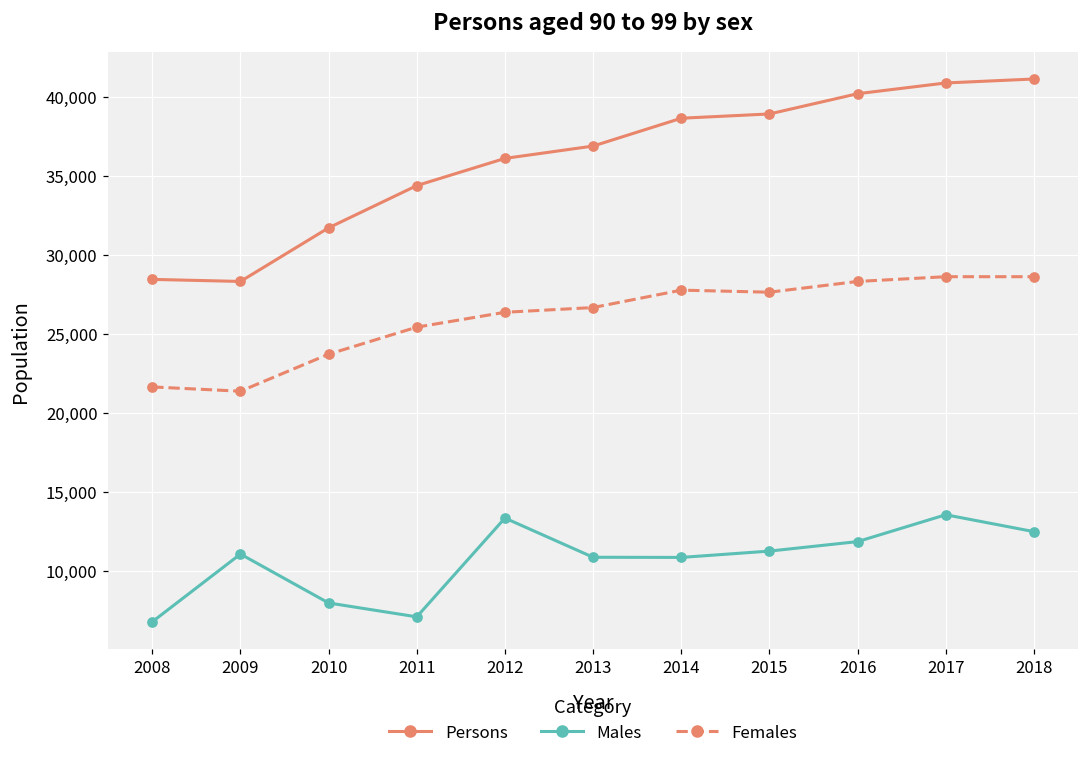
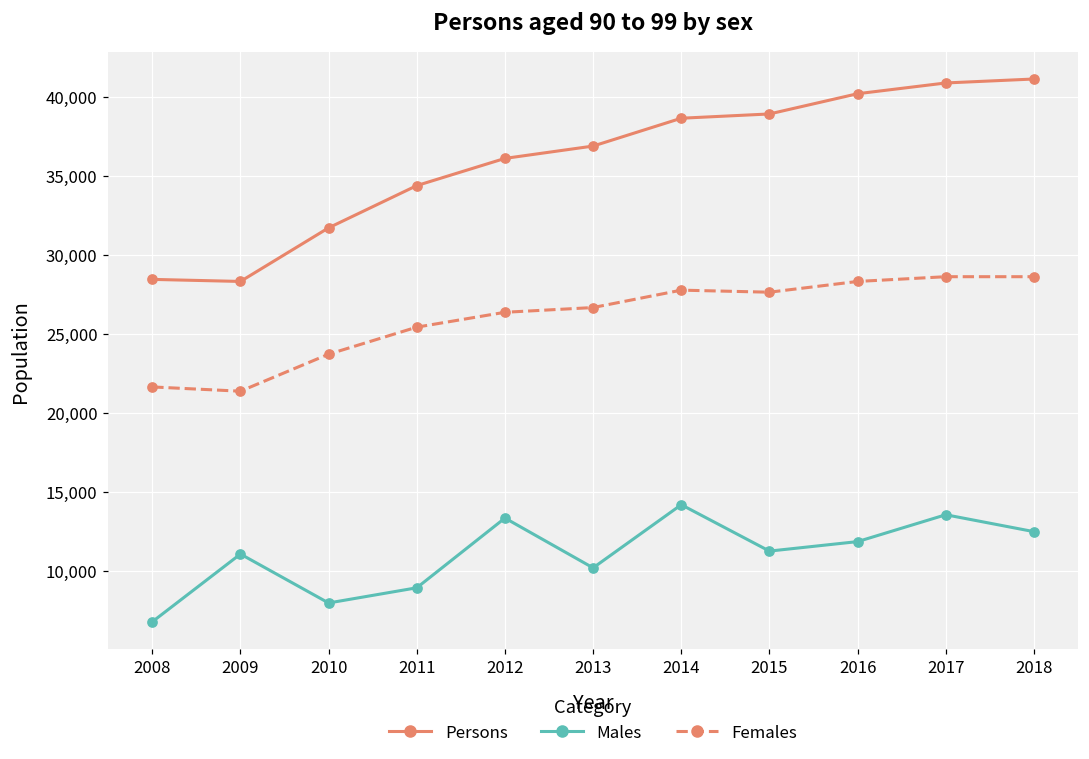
  {
    "Males": {
      "2008": "6,800",
      "2009": "11,100",
      "2010": "8,000",
-     "2011": "7,100",
+     "2011": "9,000",
      "2012": "13,400",
-     "2013": "10,900",
-     "2014": "10,900",
+     "2013": "10,200",
+     "2014": "14,200",
      "2015": "11,300",
      "2016": "11,900",
      "2017": "13,600",
      "2018": "12,500"
    }
  }
